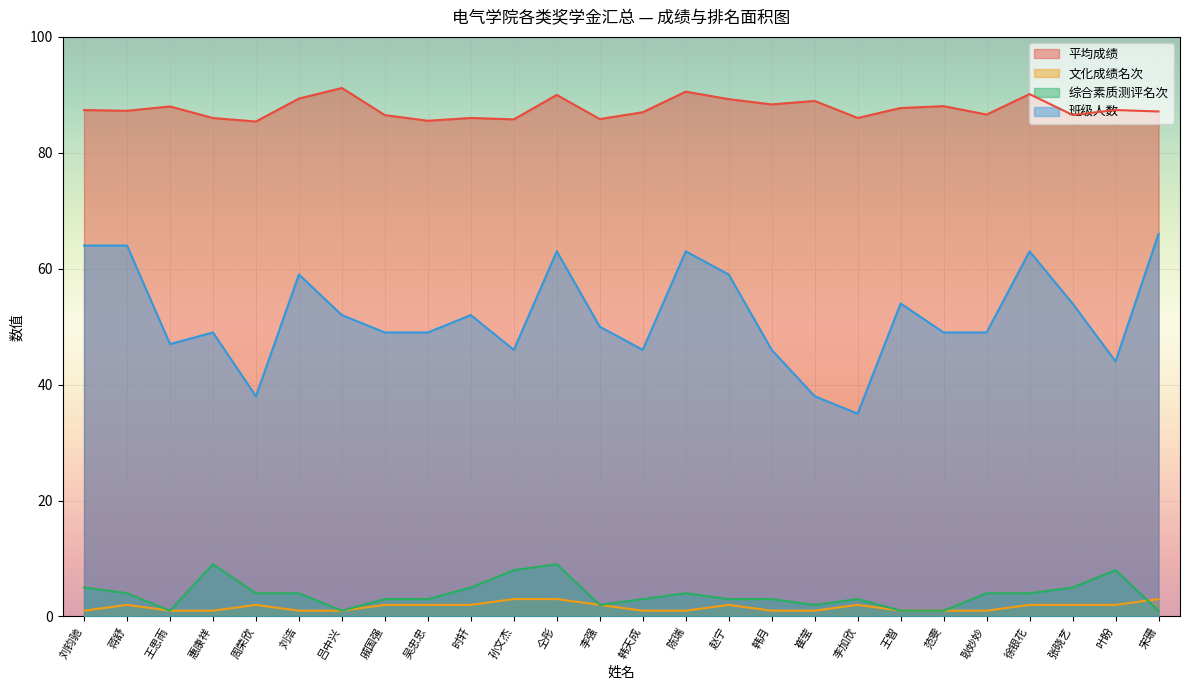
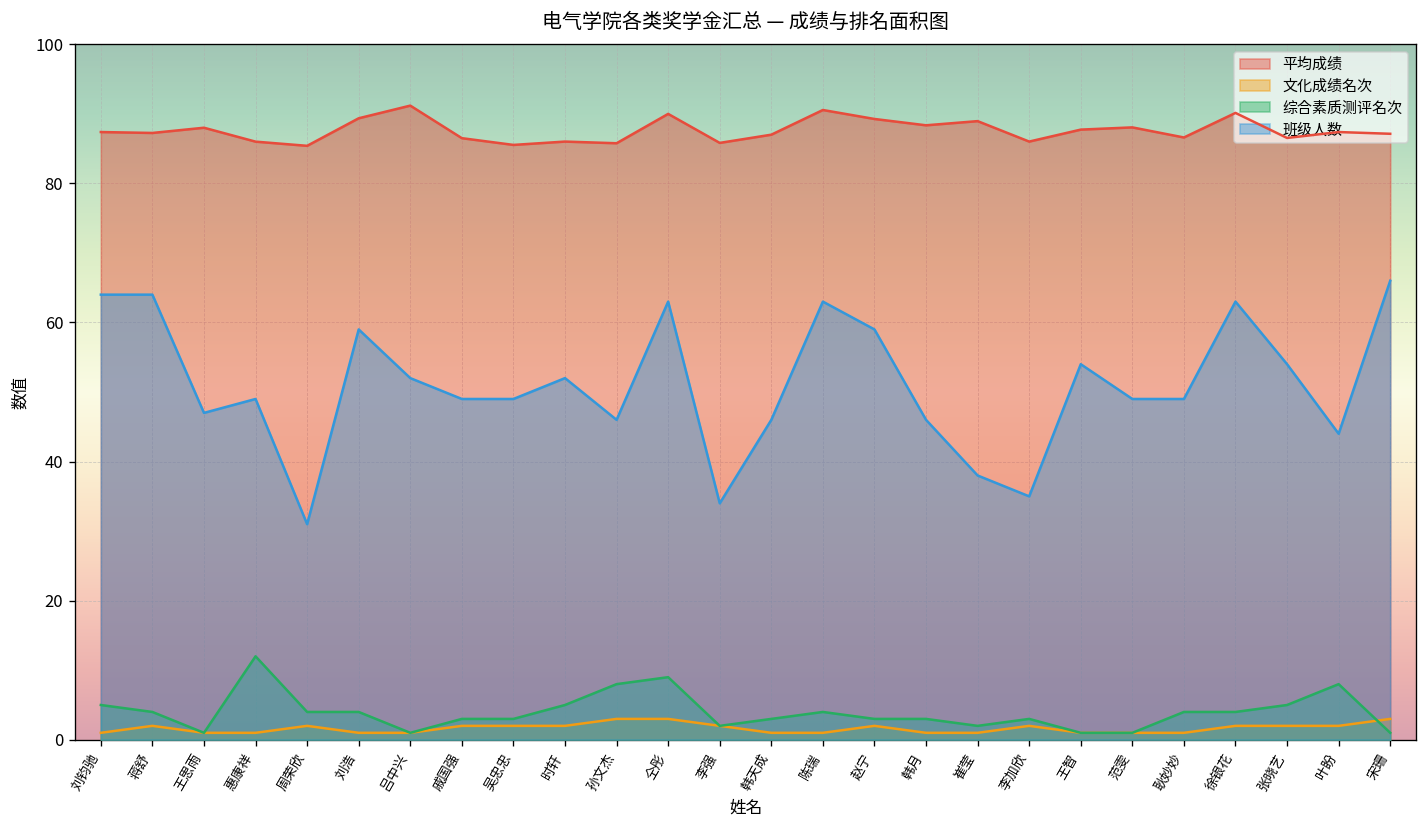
  {
    "平均成绩": {
      "刘钧驰": 87,
      "蒋舒": 87,
      "王思雨": 88,
      "惠康祥": 86,
      "周荣欣": 85,
      "刘浩": 89,
      "吕中兴": 91,
      "戚国强": 87,
      "吴忠忠": 86,
      "时轩": 86,
      "孙文杰": 86,
      "仝彤": 90,
      "李强": 86,
      "韩天成": 87,
      "陈瑞": 91,
      "赵宁": 89,
      "韩月": 88,
      "崔莹": 89,
      "李加欣": 86,
      "王智": 88,
      "范雯": 88,
      "耿妙妙": 87
    },
    "文化成绩名次": {
      "刘钧驰": 1,
      "蒋舒": 2,
      "惠康祥": 1,
      "周荣欣": 2,
      "刘浩": 1,
      "戚国强": 2,
      "吴忠忠": 2,
      "时轩": 2,
      "孙文杰": 3,
      "仝彤": 3,
      "韩天成": 1,
      "陈瑞": 1,
      "赵宁": 2,
      "韩月": 1,
      "崔莹": 1,
      "李加欣": 2,
      "耿妙妙": 1,
      "徐银花": 2,
      "张晓艺": 2,
      "叶盼": 2,
      "宋珊": 3
    },
    "综合素质测评名次": {
      "刘钧驰": 5,
      "蒋舒": 4,
-     "惠康祥": 9,
+     "惠康祥": 12,
      "周荣欣": 4,
      "刘浩": 4,
      "戚国强": 3,
      "吴忠忠": 3,
      "时轩": 5,
      "孙文杰": 8,
      "仝彤": 9,
      "韩天成": 3,
      "陈瑞": 4,
      "赵宁": 3,
      "韩月": 3,
      "崔莹": 2,
      "李加欣": 3,
      "耿妙妙": 4,
      "徐银花": 4,
      "张晓艺": 5,
      "叶盼": 8,
      "宋珊": 1
    },
    "班级人数": {
      "刘钧驰": 64,
      "蒋舒": 64,
      "王思雨": 47,
      "惠康祥": 49,
-     "周荣欣": 38,
+     "周荣欣": 31,
      "刘浩": 59,
      "吕中兴": 52,
      "戚国强": 49,
      "吴忠忠": 49,
      "时轩": 52,
      "孙文杰": 46,
      "仝彤": 63,
-     "李强": 50,
+     "李强": 34,
      "韩天成": 46,
      "陈瑞": 63,
      "赵宁": 59,
      "韩月": 46,
      "崔莹": 38,
      "李加欣": 35,
      "王智": 54,
      "范雯": 49,
      "耿妙妙": 49,
      "徐银花": 63,
      "张晓艺": 54,
      "叶盼": 44,
      "宋珊": 66
    }
  }
